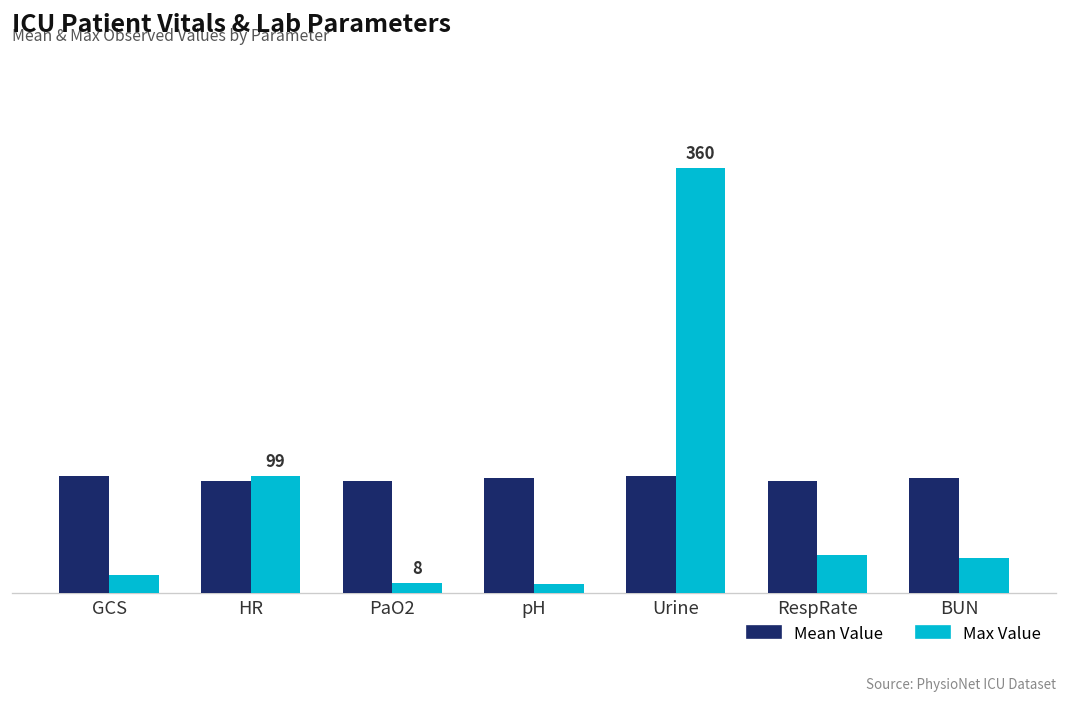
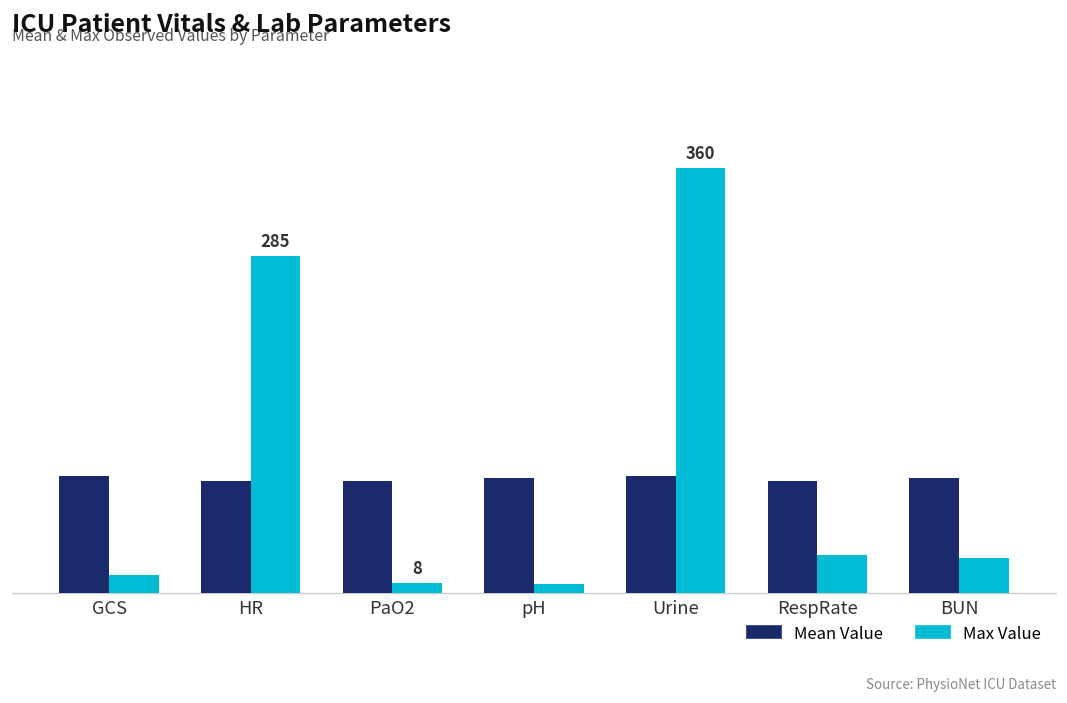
  {
    "Max Value": {
-     "HR": 99,
+     "HR": 285,
      "PaO2": 8,
      "Urine": 360
    }
  }
